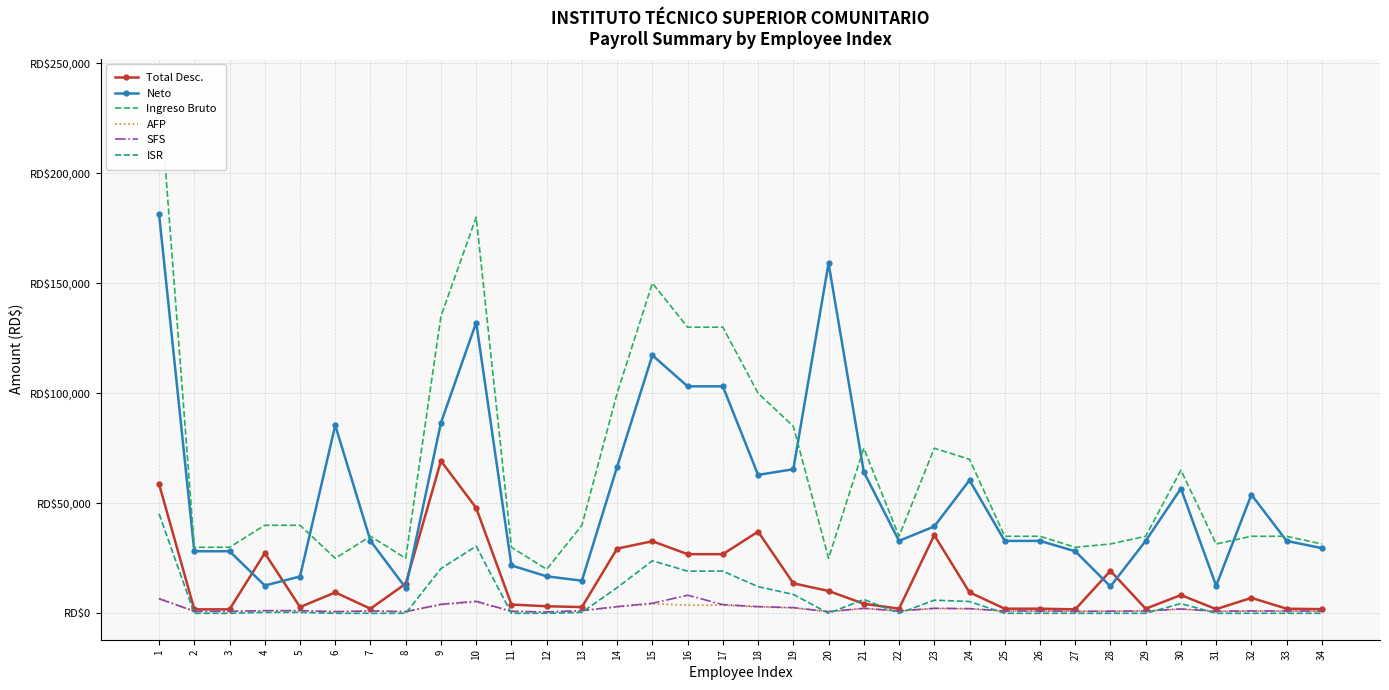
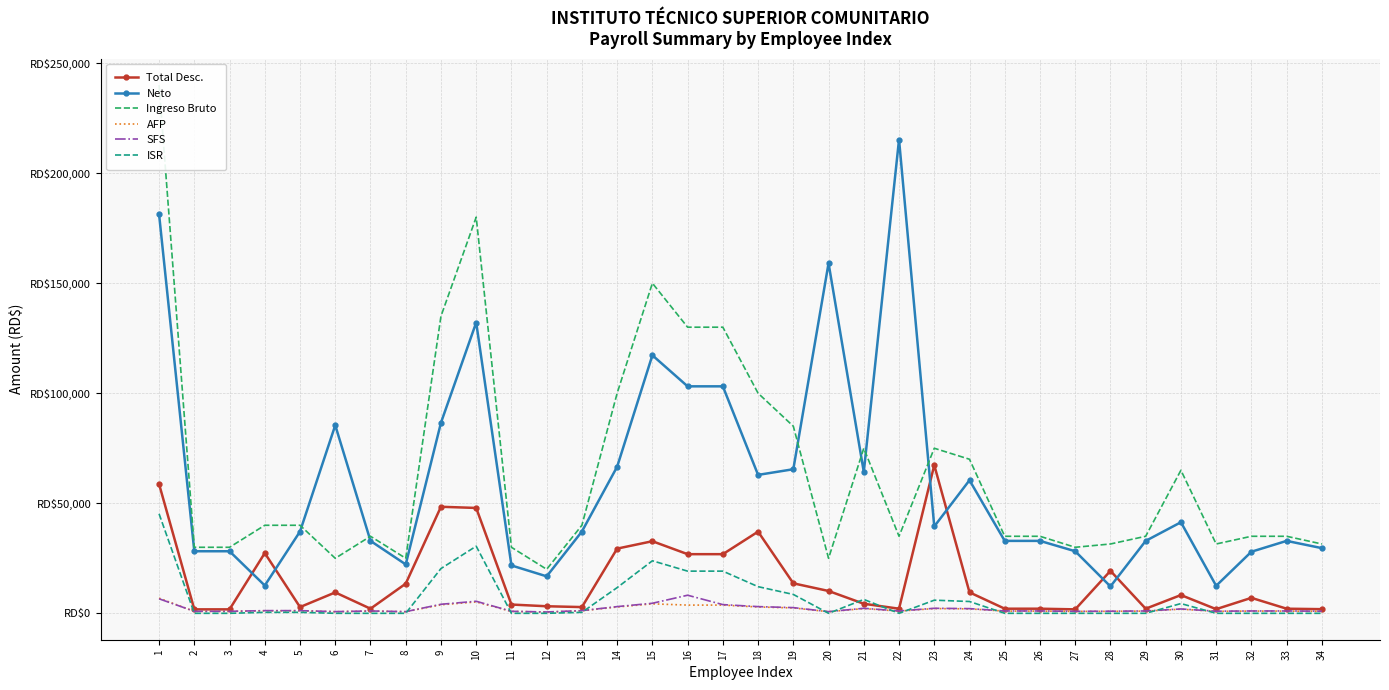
  {
    "Total Desc.": {
      "1": "RD$59,000",
      "4": "RD$27,000",
      "5": "RD$3,000",
      "6": "RD$9,000",
      "8": "RD$13,000",
-     "9": "RD$69,000",
+     "9": "RD$48,000",
      "10": "RD$48,000",
      "11": "RD$4,000",
      "12": "RD$3,000",
      "13": "RD$3,000",
      "14": "RD$29,000",
      "15": "RD$33,000",
      "16": "RD$27,000",
      "17": "RD$27,000",
      "18": "RD$37,000",
      "19": "RD$14,000",
      "20": "RD$10,000",
      "21": "RD$4,000",
-     "23": "RD$36,000",
+     "23": "RD$67,000",
      "24": "RD$10,000",
      "28": "RD$19,000",
      "30": "RD$8,000",
      "32": "RD$7,000"
    },
    "Neto": {
      "1": "RD$181,000",
      "2": "RD$28,000",
      "3": "RD$28,000",
      "4": "RD$13,000",
-     "5": "RD$17,000",
+     "5": "RD$37,000",
      "6": "RD$85,000",
      "7": "RD$33,000",
-     "8": "RD$12,000",
+     "8": "RD$22,000",
      "9": "RD$87,000",
      "10": "RD$132,000",
      "11": "RD$22,000",
      "12": "RD$17,000",
-     "13": "RD$15,000",
+     "13": "RD$37,000",
      "14": "RD$67,000",
      "15": "RD$117,000",
      "16": "RD$103,000",
      "17": "RD$103,000",
      "18": "RD$63,000",
      "19": "RD$65,000",
      "20": "RD$159,000",
      "21": "RD$64,000",
-     "22": "RD$33,000",
+     "22": "RD$215,000",
      "23": "RD$39,000",
      "24": "RD$60,000",
      "25": "RD$33,000",
      "26": "RD$33,000",
      "27": "RD$28,000",
      "28": "RD$12,000",
      "29": "RD$33,000",
-     "30": "RD$57,000",
+     "30": "RD$41,000",
      "31": "RD$13,000",
-     "32": "RD$54,000",
+     "32": "RD$28,000",
      "33": "RD$33,000",
      "34": "RD$30,000"
    },
    "AFP": {
      "16": "RD$4,000"
    },
    "SFS": {
      "16": "RD$8,000"
    }
  }
